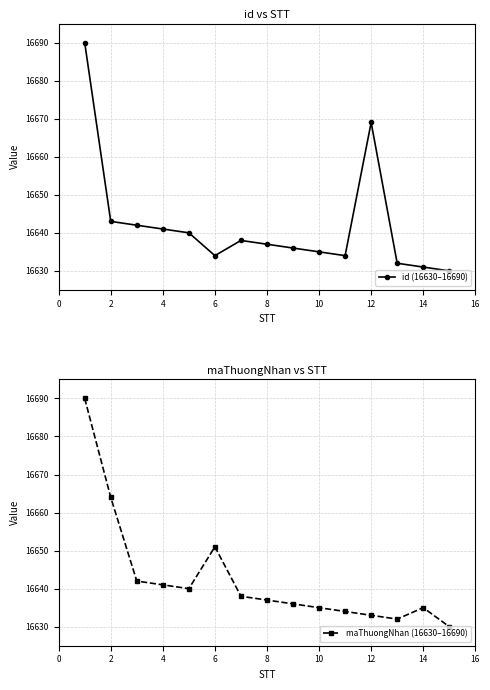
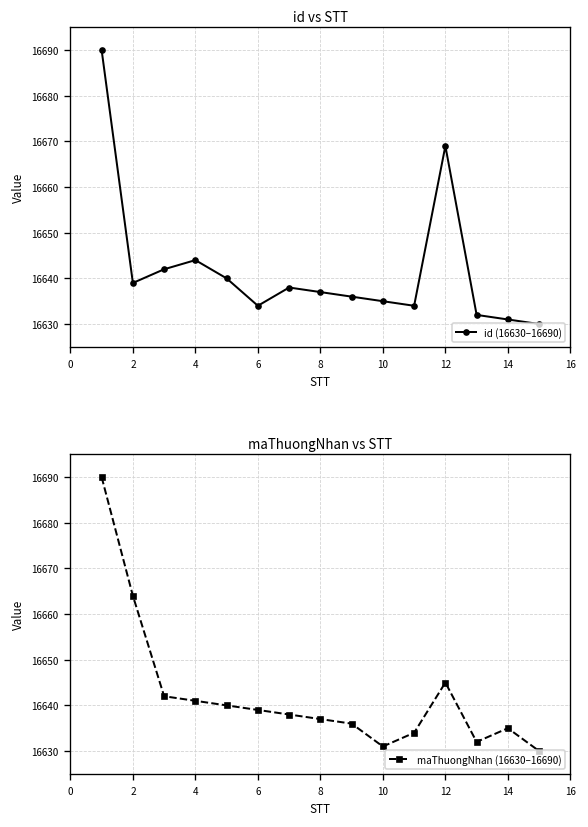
  {
    "id vs STT": {
-     "2": 16643,
-     "4": 16641,
+     "2": 16639,
+     "4": 16644,
      "6": 16634,
      "8": 16637,
      "10": 16635,
      "12": 16669,
      "14": 16631
    },
    "maThuongNhan vs STT": {
      "2": 16664,
      "4": 16641,
-     "6": 16651,
+     "6": 16639,
      "8": 16637,
-     "10": 16635,
-     "12": 16633,
+     "10": 16631,
+     "12": 16645,
      "14": 16635
    }
  }
